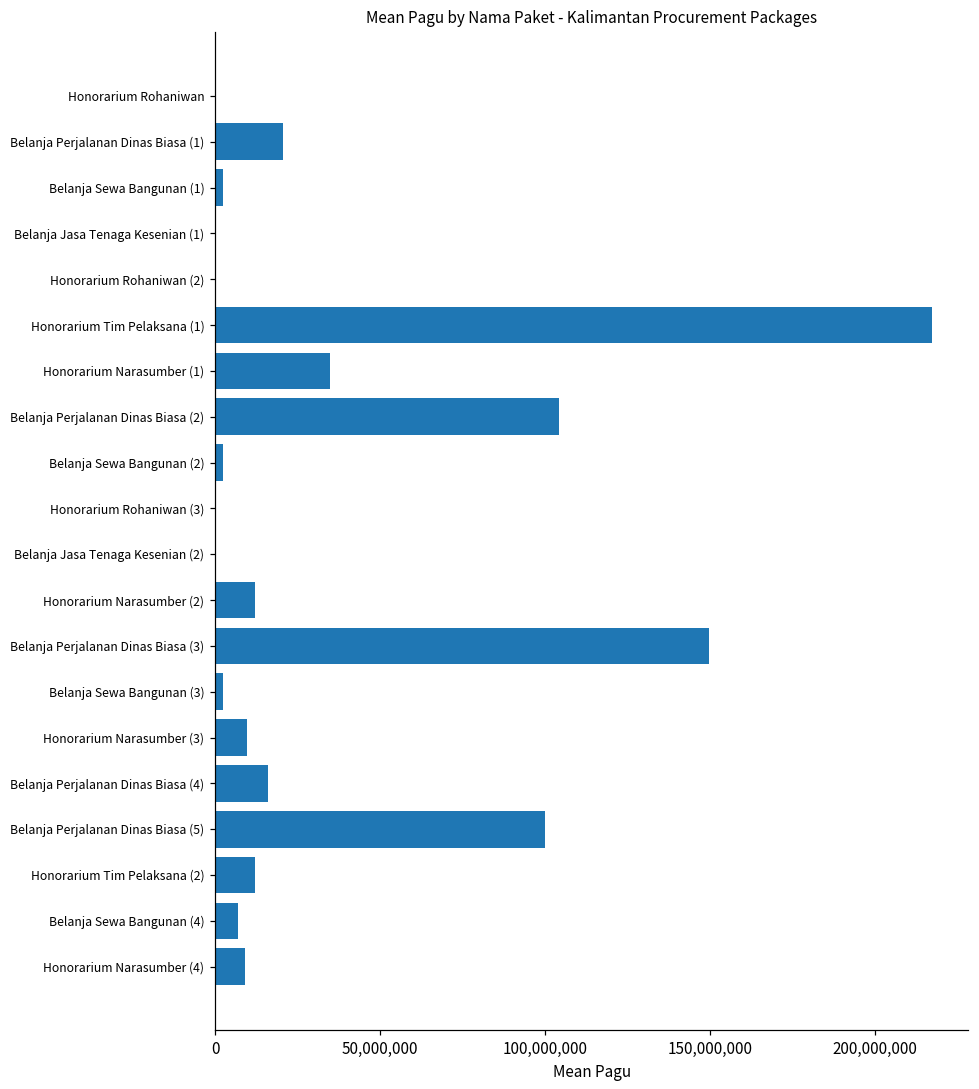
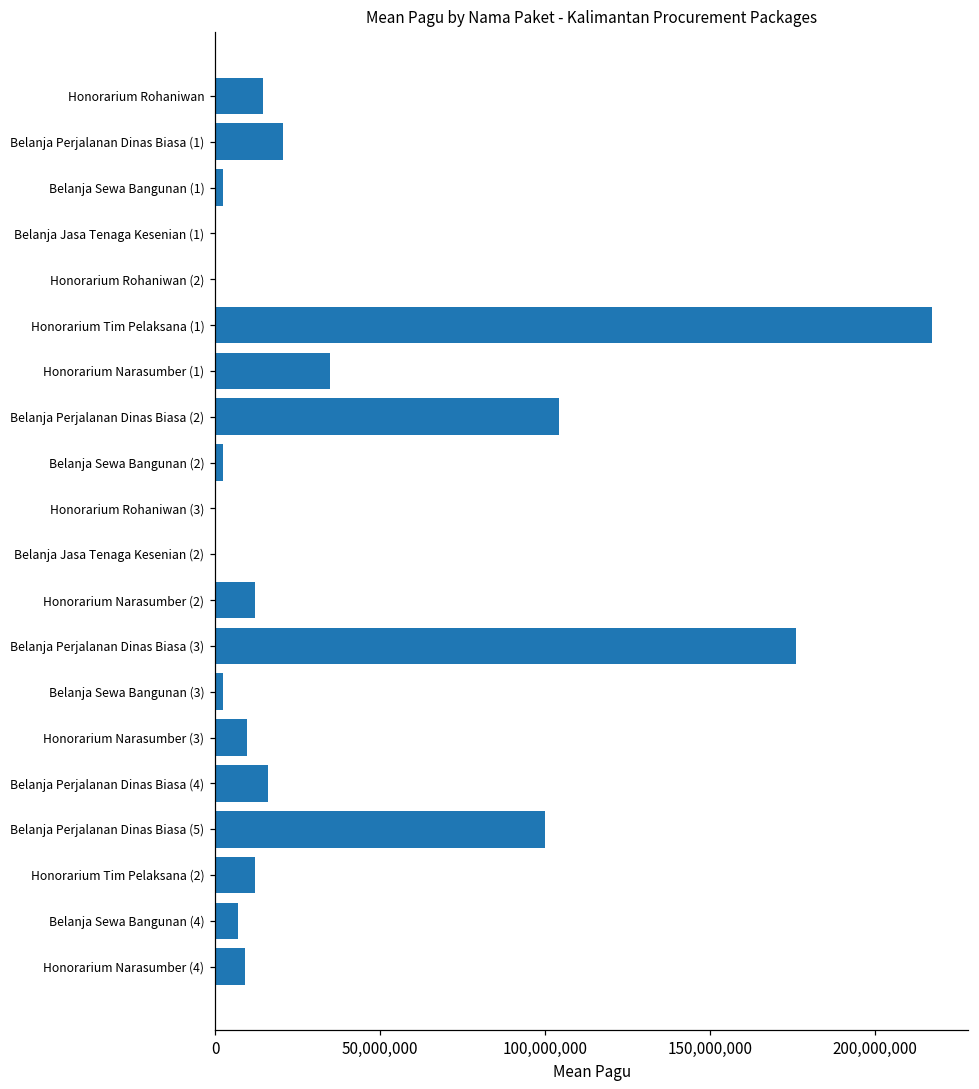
  {
-   "Honorarium Rohaniwan": "0",
+   "Honorarium Rohaniwan": "14,000,000",
    "Belanja Perjalanan Dinas Biasa (1)": "21,000,000",
    "Belanja Sewa Bangunan (1)": "3,000,000",
    "Honorarium Tim Pelaksana (1)": "217,000,000",
    "Honorarium Narasumber (1)": "35,000,000",
    "Belanja Perjalanan Dinas Biasa (2)": "104,000,000",
    "Belanja Sewa Bangunan (2)": "3,000,000",
    "Honorarium Narasumber (2)": "12,000,000",
-   "Belanja Perjalanan Dinas Biasa (3)": "150,000,000",
+   "Belanja Perjalanan Dinas Biasa (3)": "176,000,000",
    "Belanja Sewa Bangunan (3)": "3,000,000",
    "Honorarium Narasumber (3)": "10,000,000",
    "Belanja Perjalanan Dinas Biasa (4)": "16,000,000",
    "Belanja Perjalanan Dinas Biasa (5)": "100,000,000",
    "Honorarium Tim Pelaksana (2)": "12,000,000",
    "Belanja Sewa Bangunan (4)": "7,000,000",
    "Honorarium Narasumber (4)": "9,000,000"
  }
